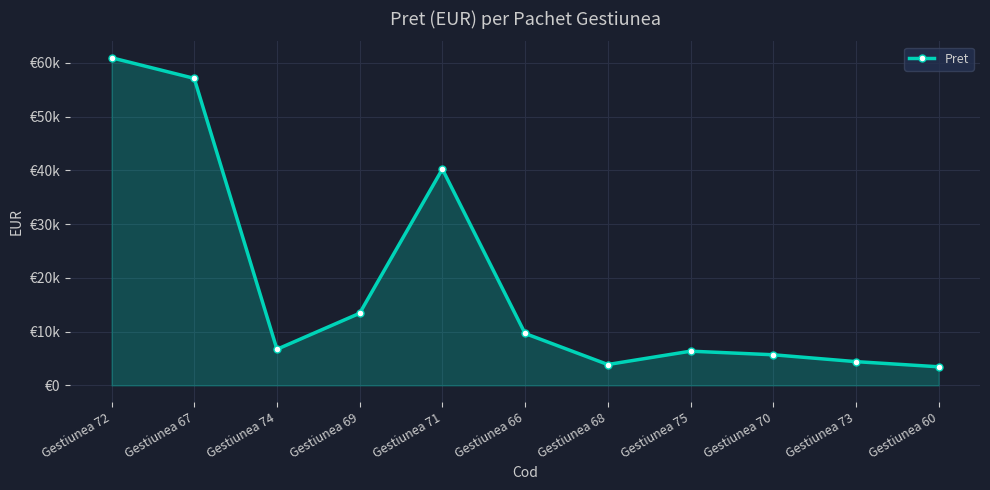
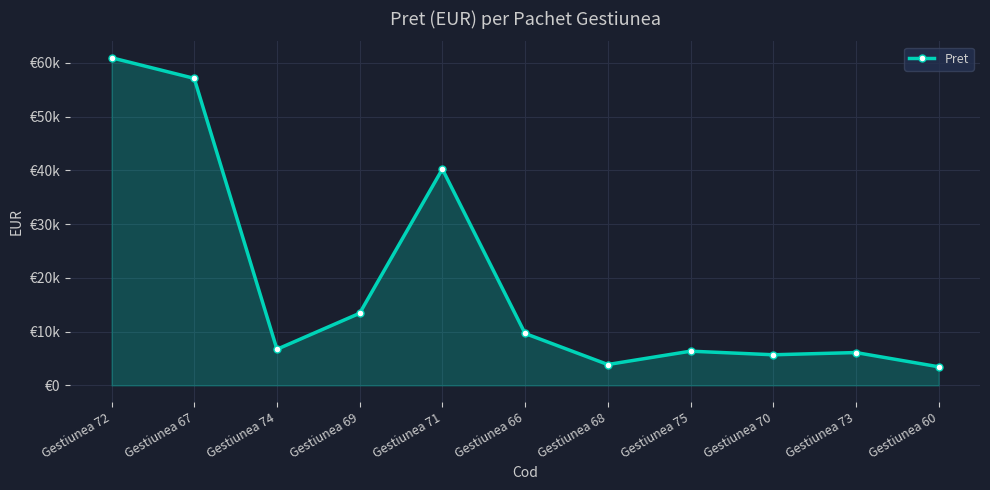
  {
    "Gestiunea 72": "€61000",
    "Gestiunea 67": "€57000",
    "Gestiunea 74": "€7000",
    "Gestiunea 69": "€13000",
    "Gestiunea 71": "€40000",
    "Gestiunea 66": "€10000",
    "Gestiunea 68": "€4000",
    "Gestiunea 75": "€6000",
    "Gestiunea 70": "€6000",
-   "Gestiunea 73": "€4000",
+   "Gestiunea 73": "€6000",
    "Gestiunea 60": "€3000"
  }
